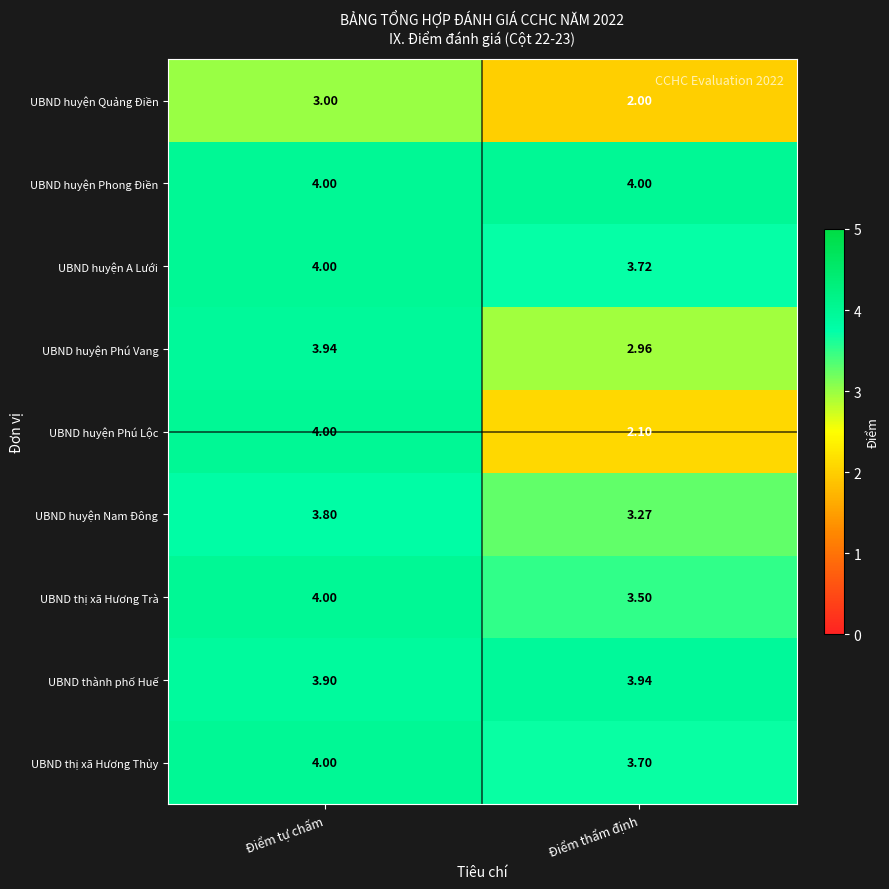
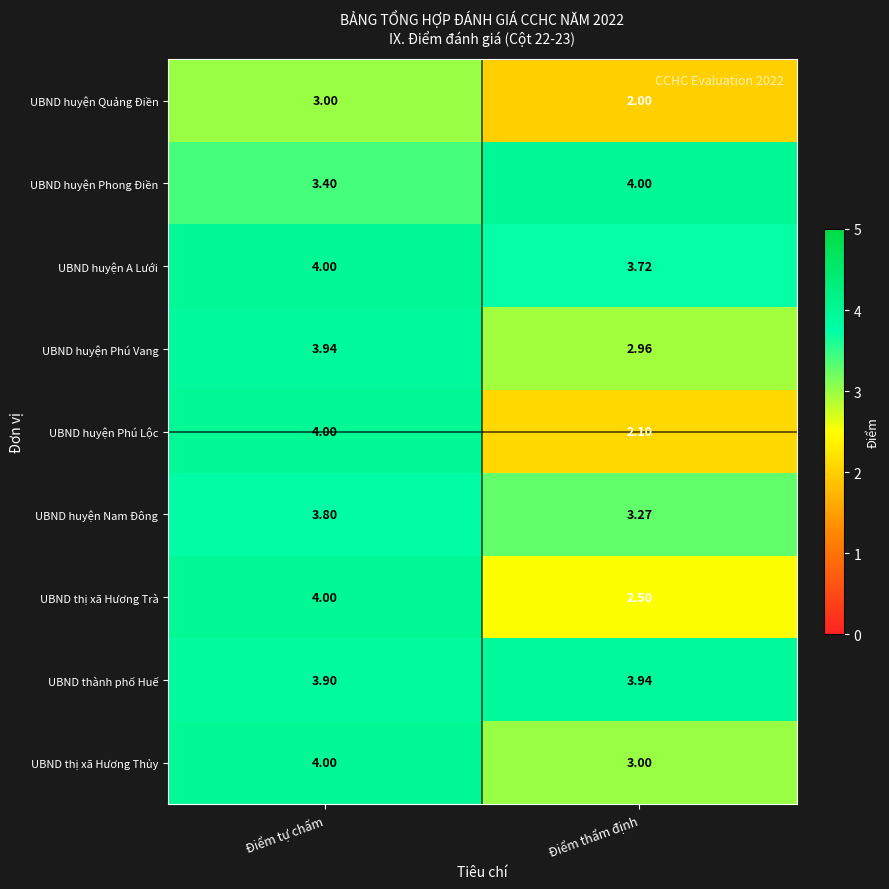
  {
    "UBND huyện Quảng Điền": {
      "Điểm tự chấm": 3.00
    },
    "UBND huyện Phong Điền": {
-     "Điểm tự chấm": 4.00,
+     "Điểm tự chấm": 3.40,
      "Điểm thẩm định": 4.00
    },
    "UBND huyện A Lưới": {
      "Điểm tự chấm": 4.00,
      "Điểm thẩm định": 3.72
    },
    "UBND huyện Phú Vang": {
      "Điểm tự chấm": 3.94,
      "Điểm thẩm định": 2.96
    },
    "UBND huyện Phú Lộc": {
      "Điểm tự chấm": 4.00,
      "Điểm thẩm định": 2.10
    },
    "UBND huyện Nam Đông": {
      "Điểm tự chấm": 3.80,
      "Điểm thẩm định": 3.27
    },
    "UBND thị xã Hương Trà": {
      "Điểm tự chấm": 4.00,
-     "Điểm thẩm định": 3.50
+     "Điểm thẩm định": 2.50
    },
    "UBND thành phố Huế": {
      "Điểm tự chấm": 3.90,
      "Điểm thẩm định": 3.94
    },
    "UBND thị xã Hương Thủy": {
      "Điểm tự chấm": 4.00,
-     "Điểm thẩm định": 3.70
+     "Điểm thẩm định": 3.00
    }
  }
